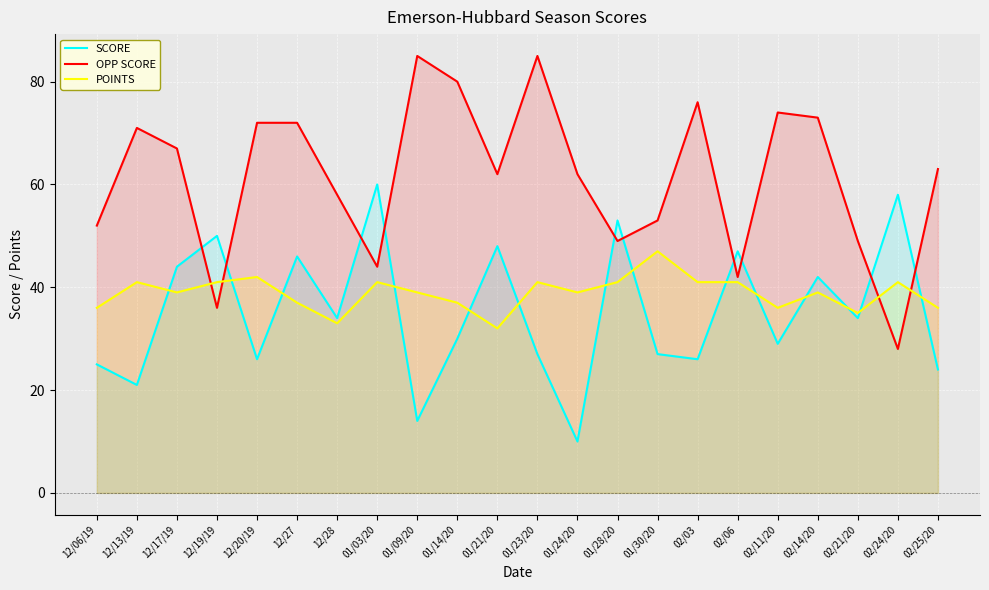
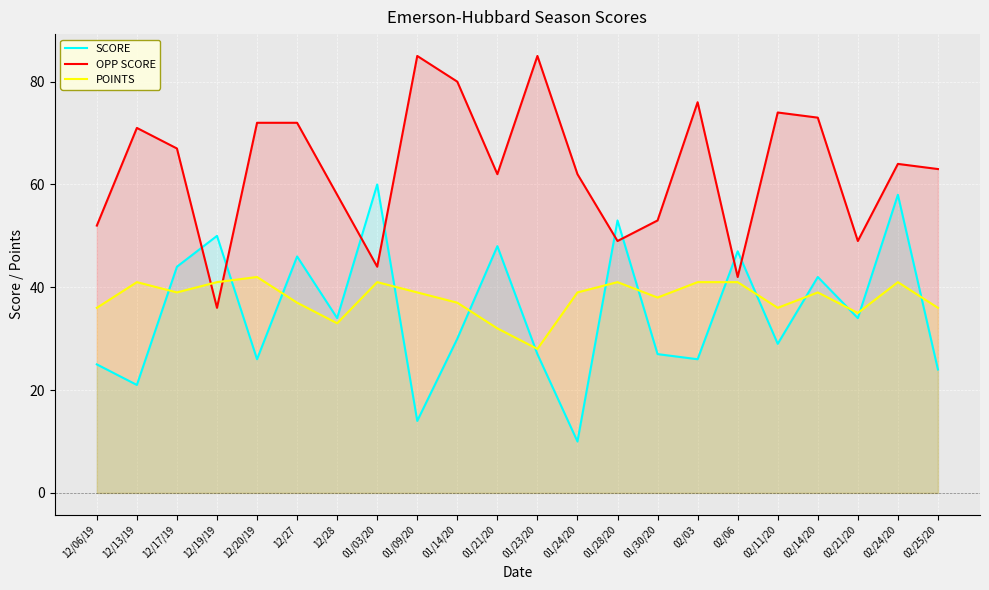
  {
    "SCORE": {
      "12/06/19": 25,
      "12/13/19": 21,
      "12/17/19": 44,
      "12/19/19": 50,
      "12/20/19": 26,
      "12/27": 46,
      "12/28": 34,
      "01/03/20": 60,
      "01/09/20": 14,
      "01/14/20": 30,
      "01/21/20": 48,
      "01/23/20": 27,
      "01/24/20": 10,
      "01/28/20": 53,
      "01/30/20": 27,
      "02/03": 26,
      "02/06": 47,
      "02/11/20": 29,
      "02/14/20": 42,
      "02/21/20": 34,
      "02/24/20": 58,
      "02/25/20": 24
    },
    "OPP SCORE": {
      "12/06/19": 52,
      "12/13/19": 71,
      "12/17/19": 67,
      "12/19/19": 36,
      "12/20/19": 72,
      "12/27": 72,
      "12/28": 58,
      "01/03/20": 44,
      "01/09/20": 85,
      "01/14/20": 80,
      "01/21/20": 62,
      "01/23/20": 85,
      "01/24/20": 62,
      "01/28/20": 49,
      "01/30/20": 53,
      "02/03": 76,
      "02/06": 42,
      "02/11/20": 74,
      "02/14/20": 73,
      "02/21/20": 49,
-     "02/24/20": 28,
+     "02/24/20": 64,
      "02/25/20": 63
    },
    "POINTS": {
      "12/06/19": 36,
      "12/13/19": 41,
      "12/17/19": 39,
      "12/19/19": 41,
      "12/20/19": 42,
      "12/27": 37,
      "12/28": 33,
      "01/03/20": 41,
      "01/09/20": 39,
      "01/14/20": 37,
      "01/21/20": 32,
-     "01/23/20": 41,
+     "01/23/20": 28,
      "01/24/20": 39,
      "01/28/20": 41,
-     "01/30/20": 47,
+     "01/30/20": 38,
      "02/03": 41,
      "02/06": 41,
      "02/11/20": 36,
      "02/14/20": 39,
      "02/21/20": 35,
      "02/24/20": 41,
      "02/25/20": 36
    }
  }
